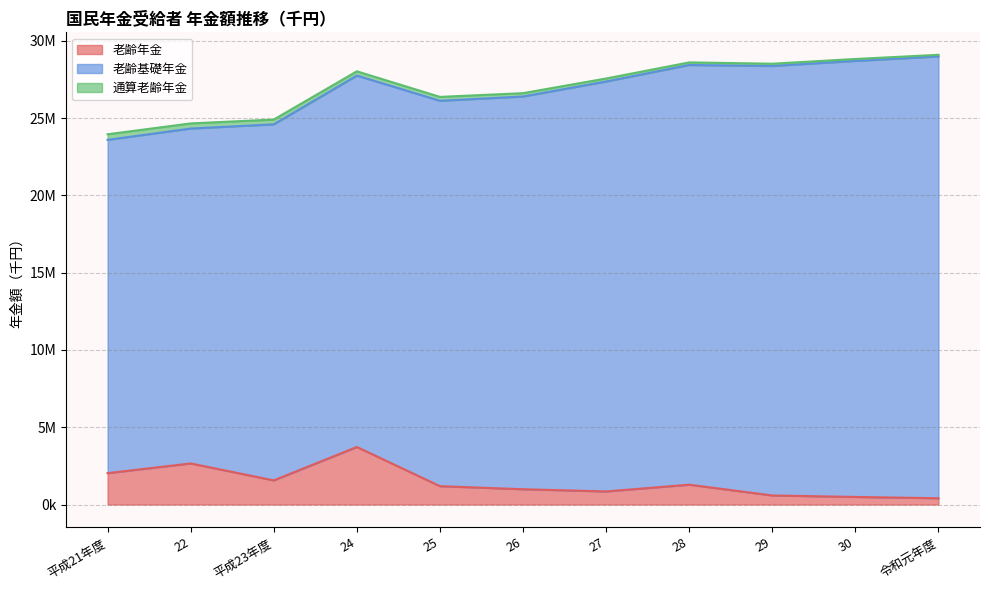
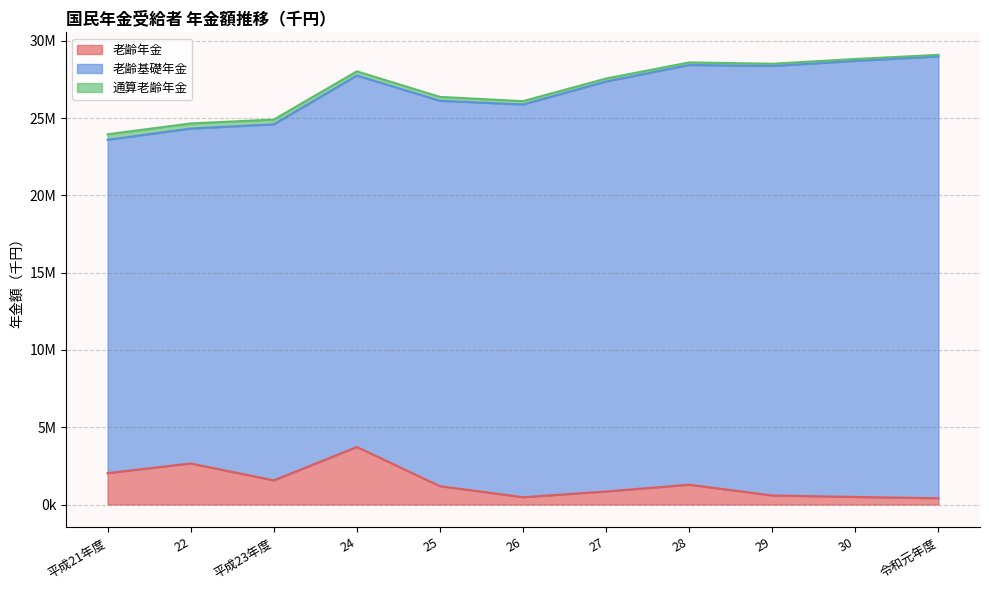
  {
    "老齢年金": {
      "平成21年度": 2000000,
      "22": 2700000,
      "平成23年度": 1600000,
      "24": 3700000,
      "25": 1200000,
-     "26": 1000000,
+     "26": 500000,
      "27": 800000,
      "28": 1300000,
      "29": 600000,
      "30": 500000,
      "令和元年度": 400000
    },
    "老齢基礎年金": {
      "平成21年度": 21600000,
      "22": 21700000,
      "平成23年度": 23000000,
      "24": 24000000,
      "25": 24900000,
      "26": 25400000,
      "27": 26500000,
      "28": 27200000
    },
    "通算老齢年金": {
      "平成21年度": 400000,
      "22": 300000,
      "平成23年度": 300000,
      "24": 300000,
      "25": 300000,
      "26": 200000,
      "27": 200000,
      "28": 200000
    }
  }
